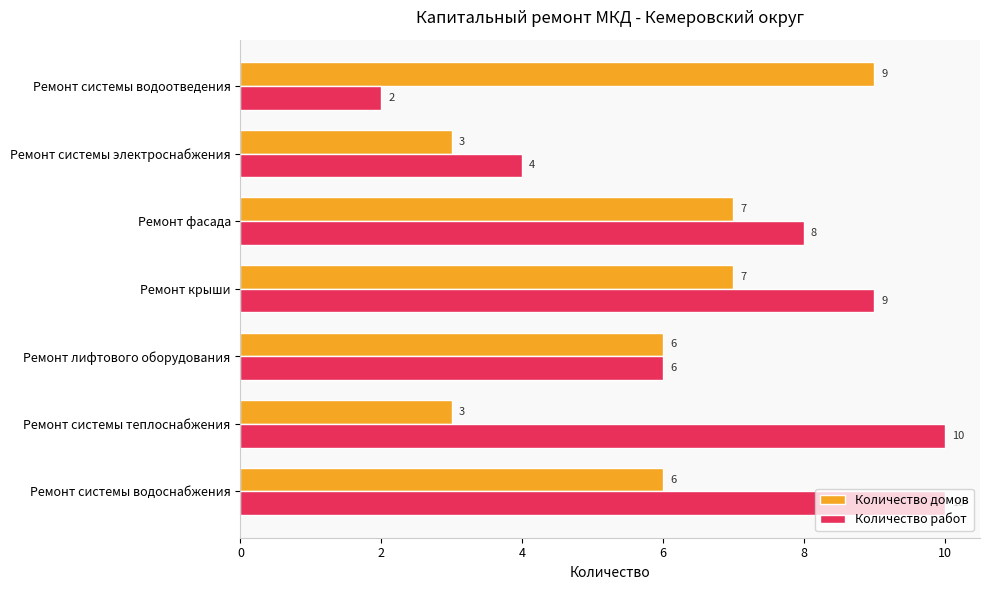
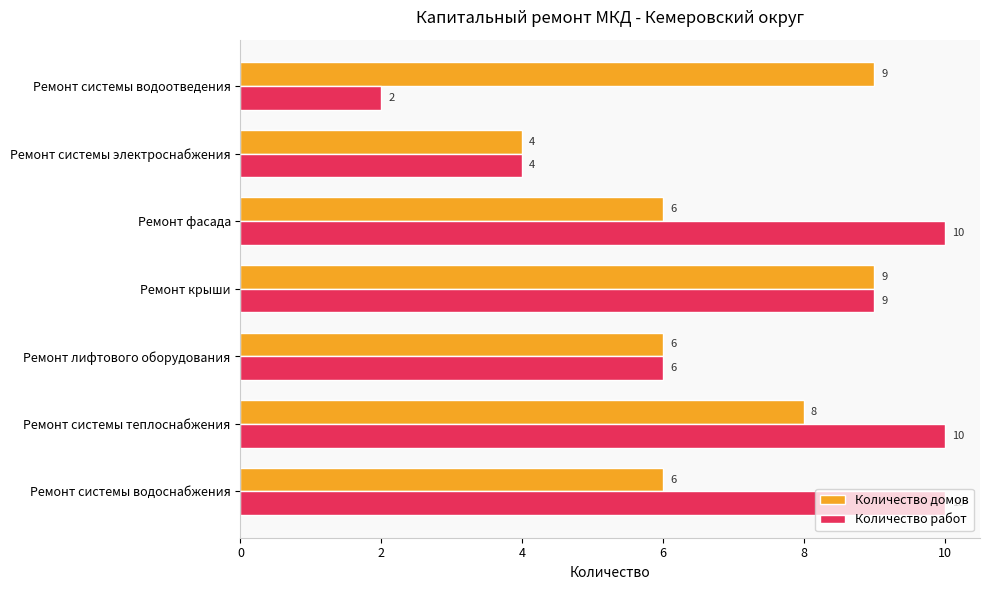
  {
    "Количество домов": {
      "Ремонт системы водоотведения": 9,
-     "Ремонт системы электроснабжения": 3,
-     "Ремонт фасада": 7,
-     "Ремонт крыши": 7,
+     "Ремонт системы электроснабжения": 4,
+     "Ремонт фасада": 6,
+     "Ремонт крыши": 9,
      "Ремонт лифтового оборудования": 6,
-     "Ремонт системы теплоснабжения": 3,
+     "Ремонт системы теплоснабжения": 8,
      "Ремонт системы водоснабжения": 6
    },
    "Количество работ": {
      "Ремонт системы водоотведения": 2,
      "Ремонт системы электроснабжения": 4,
-     "Ремонт фасада": 8,
+     "Ремонт фасада": 10,
      "Ремонт крыши": 9,
      "Ремонт лифтового оборудования": 6,
      "Ремонт системы теплоснабжения": 10
    }
  }
